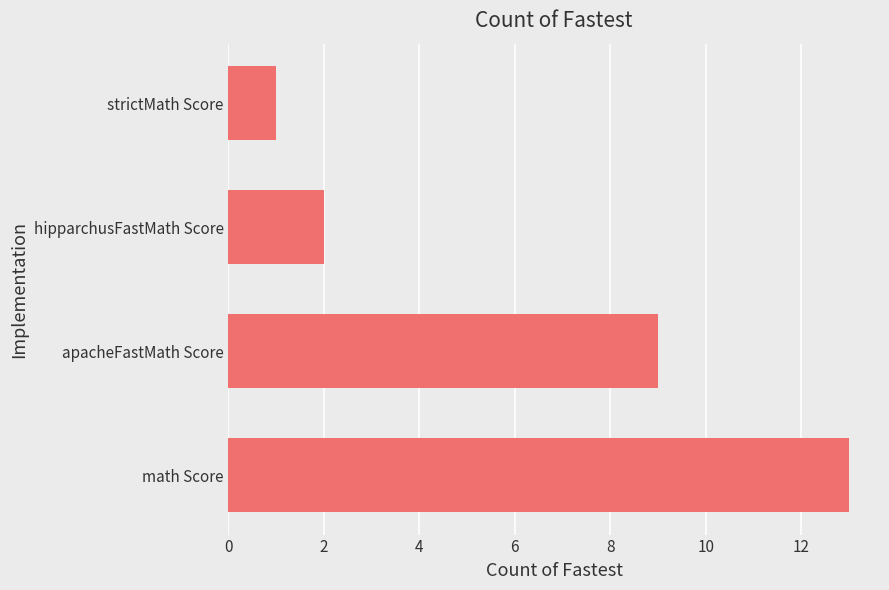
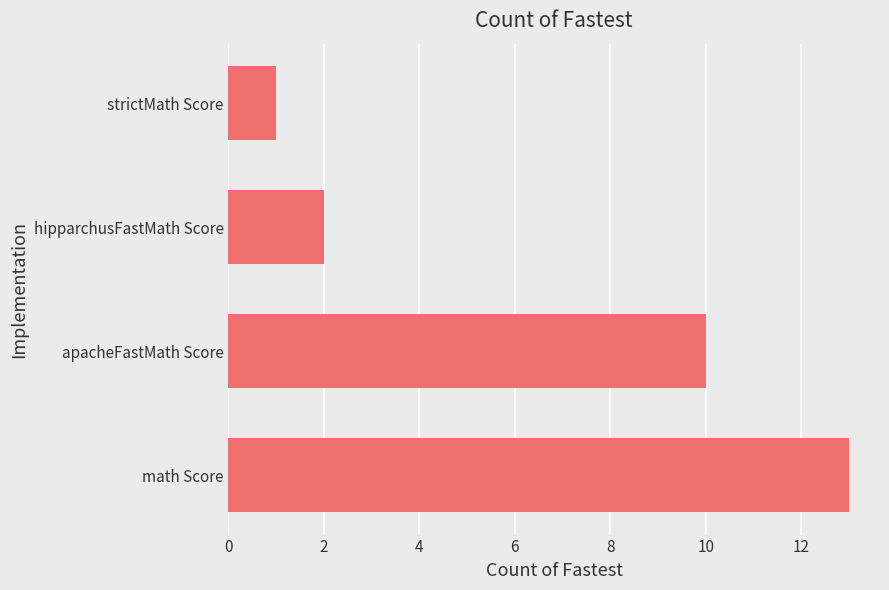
  {
    "strictMath Score": 1,
    "hipparchusFastMath Score": 2,
-   "apacheFastMath Score": 9,
+   "apacheFastMath Score": 10,
    "math Score": 13
  }
